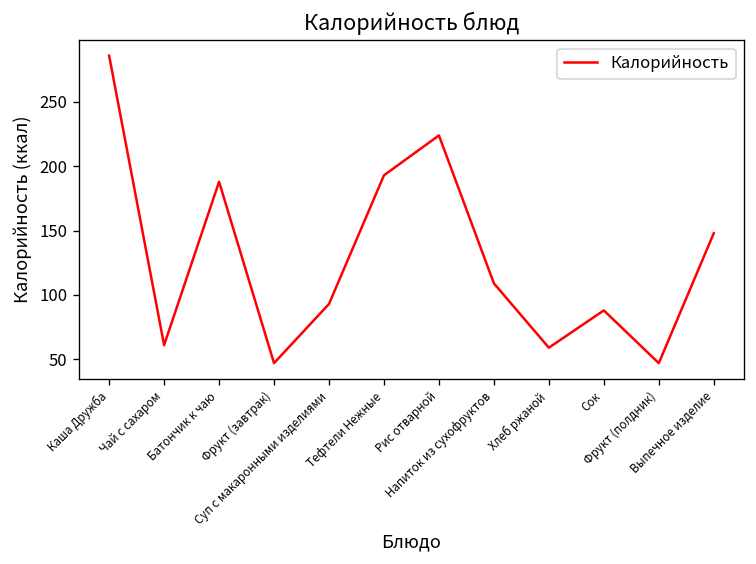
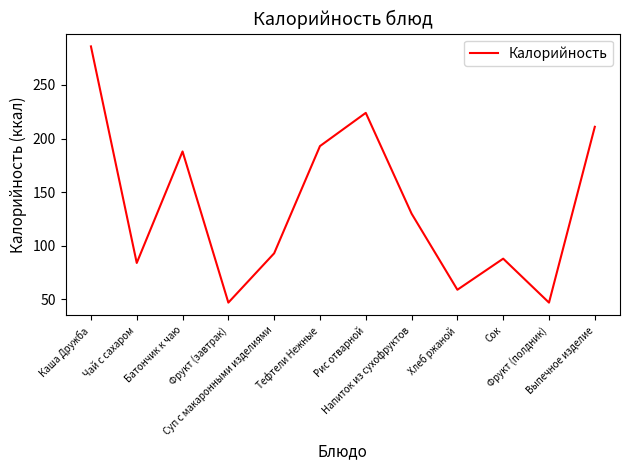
  {
    "Каша Дружба": 286,
-   "Чай с сахаром": 61,
+   "Чай с сахаром": 84,
    "Батончик к чаю": 188,
    "Фрукт (завтрак)": 47,
    "Суп с макаронными изделиями": 93,
    "Тефтели Нежные": 193,
    "Рис отварной": 224,
-   "Напиток из сухофруктов": 109,
+   "Напиток из сухофруктов": 130,
    "Хлеб ржаной": 59,
    "Сок": 88,
    "Фрукт (полдник)": 47,
-   "Выпечное изделие": 148
+   "Выпечное изделие": 211
  }
